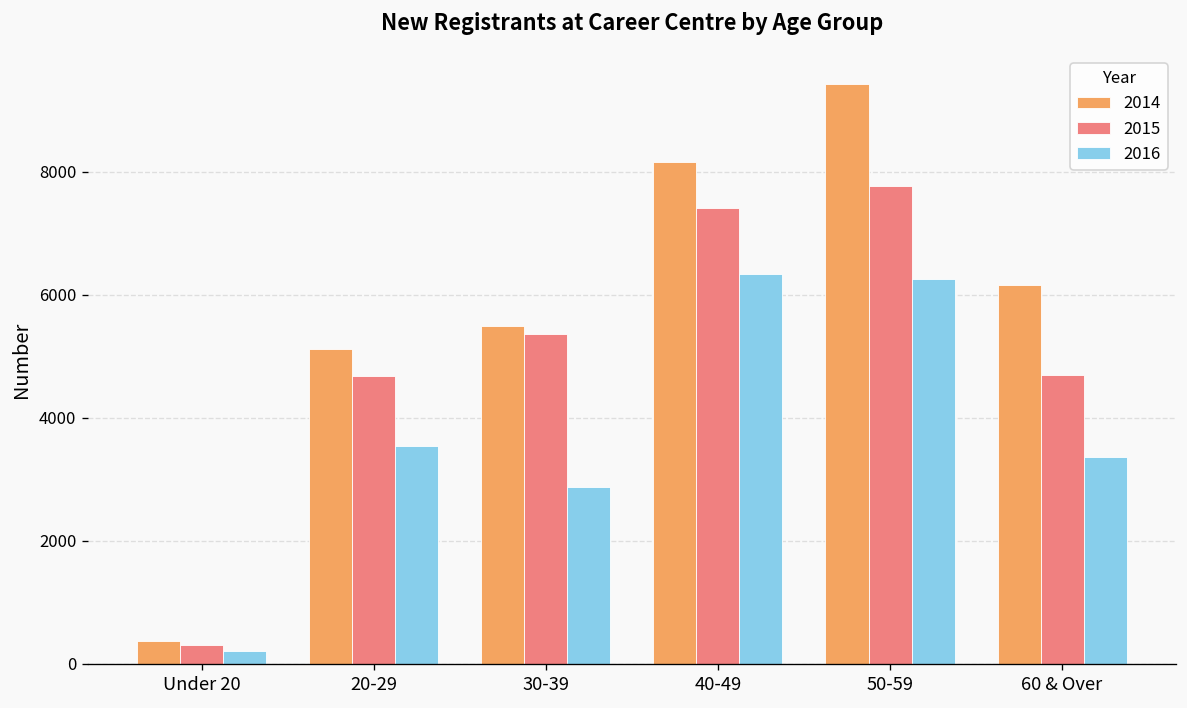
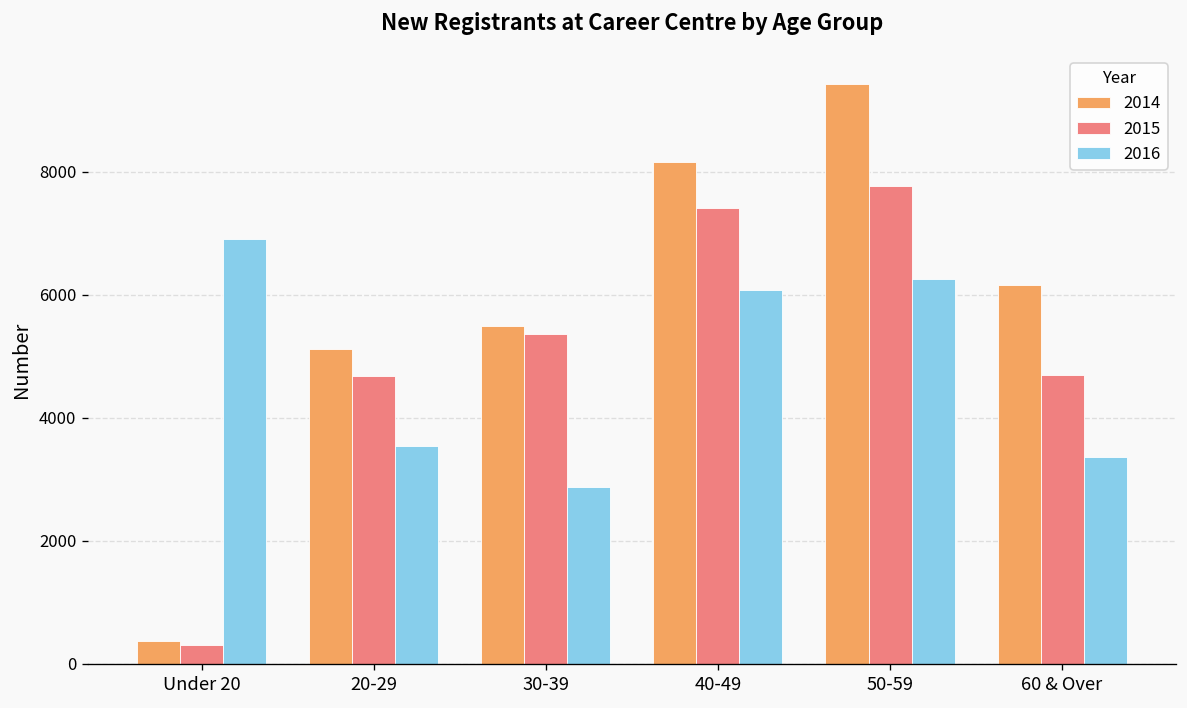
  {
    "2016": {
-     "Under 20": 200,
+     "Under 20": 6900,
      "20-29": 3500,
      "30-39": 2900,
-     "40-49": 6300,
+     "40-49": 6100,
      "50-59": 6300,
      "60 & Over": 3400
    }
  }
